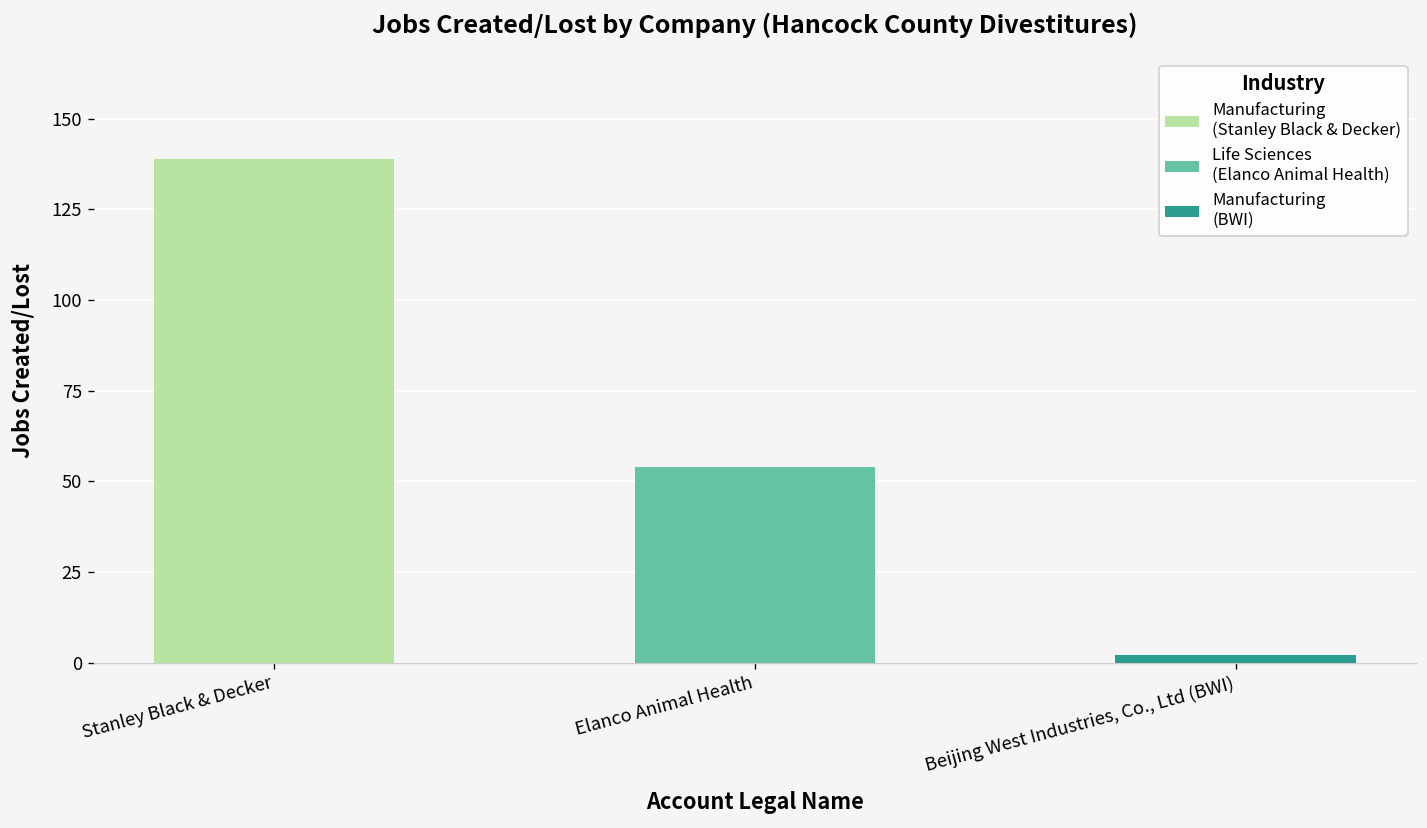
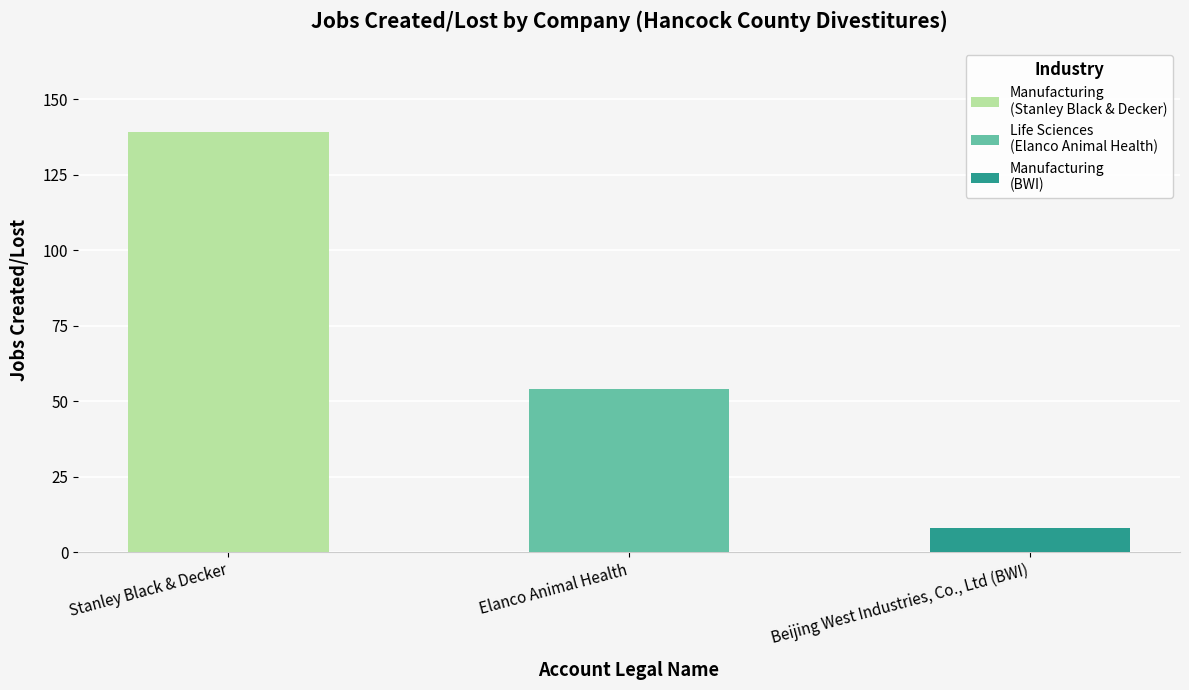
  {
    "Stanley Black & Decker": 139,
    "Elanco Animal Health": 54,
-   "Beijing West Industries, Co., Ltd (BWI)": 2
+   "Beijing West Industries, Co., Ltd (BWI)": 8
  }
